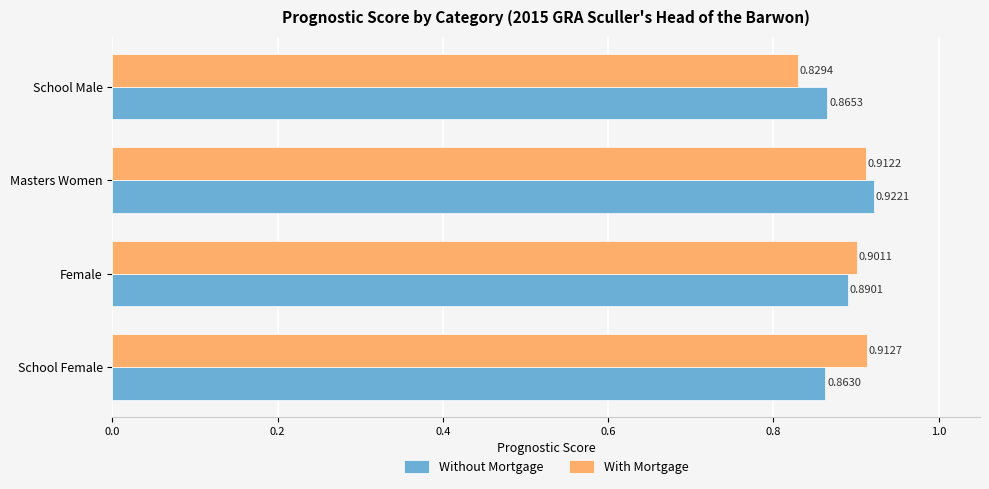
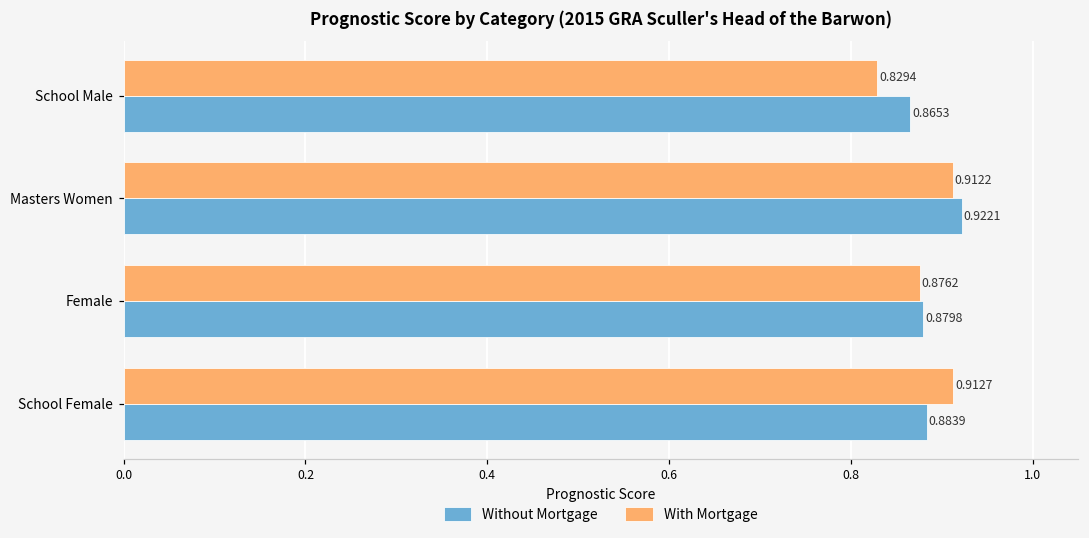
  {
    "Without Mortgage": {
      "School Male": 0.8653,
      "Masters Women": 0.9221,
-     "Female": 0.8901,
-     "School Female": 0.8630
+     "Female": 0.8798,
+     "School Female": 0.8839
    },
    "With Mortgage": {
      "School Male": 0.8294,
      "Masters Women": 0.9122,
-     "Female": 0.9011,
+     "Female": 0.8762,
      "School Female": 0.9127
    }
  }
